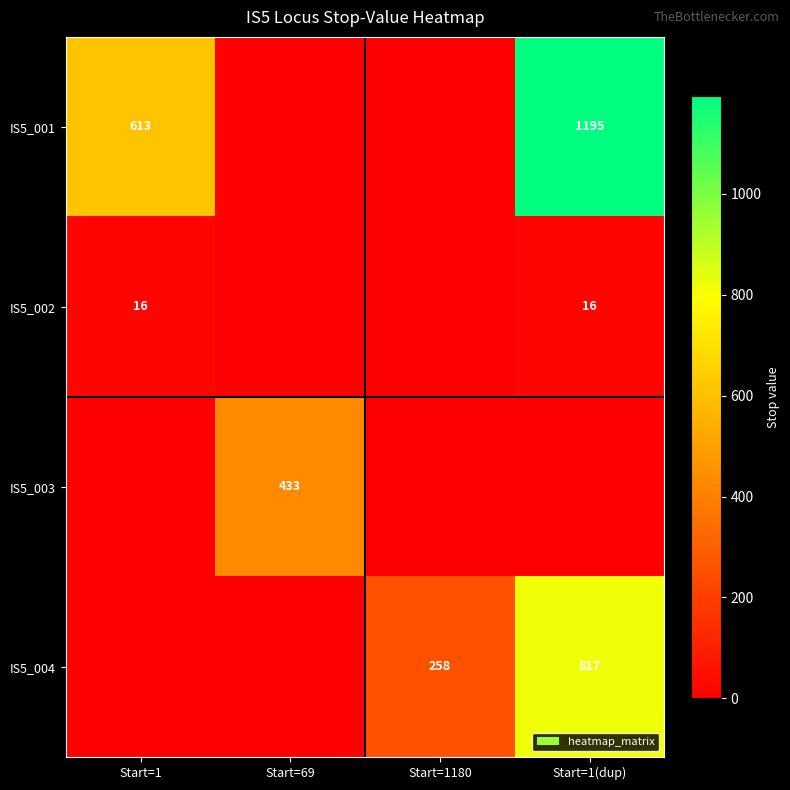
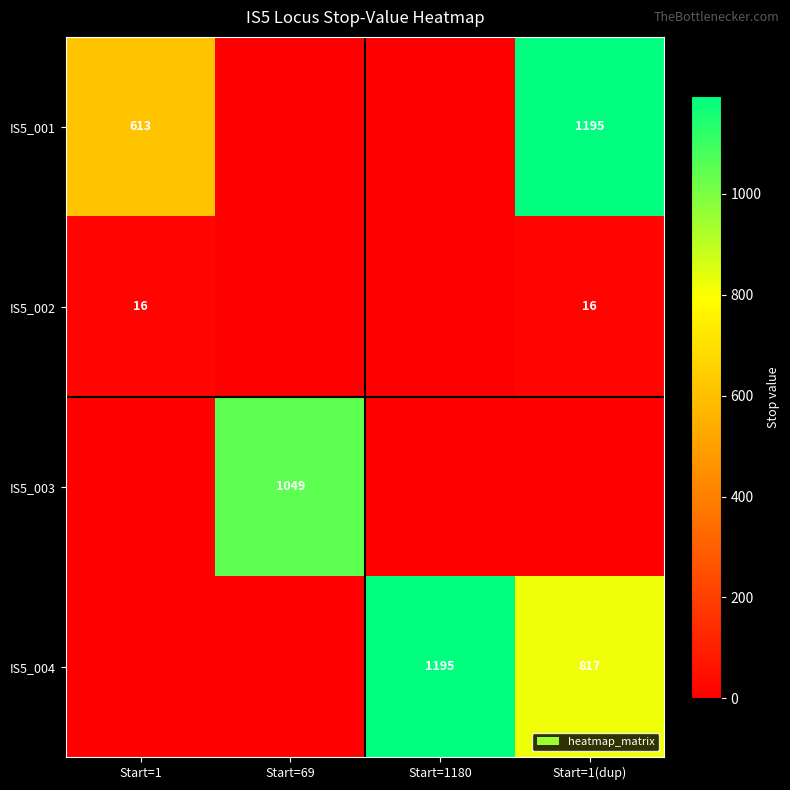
  {
    "IS5_001": {
      "Start=1": 613,
      "Start=1(dup)": 1195
    },
    "IS5_002": {
      "Start=1": 16,
      "Start=1(dup)": 16
    },
    "IS5_003": {
-     "Start=69": 433
+     "Start=69": 1049
    },
    "IS5_004": {
-     "Start=1180": 258,
+     "Start=1180": 1195,
      "Start=1(dup)": 817
    }
  }
